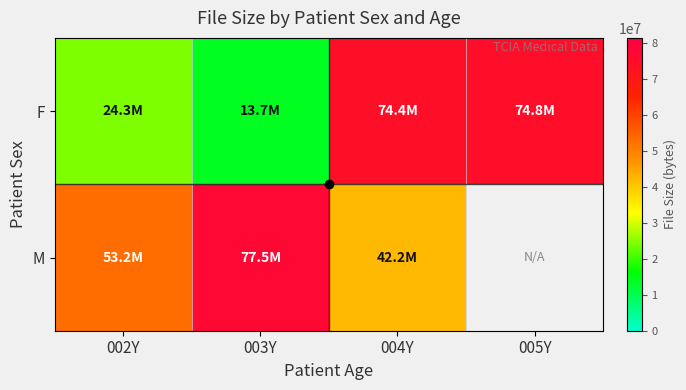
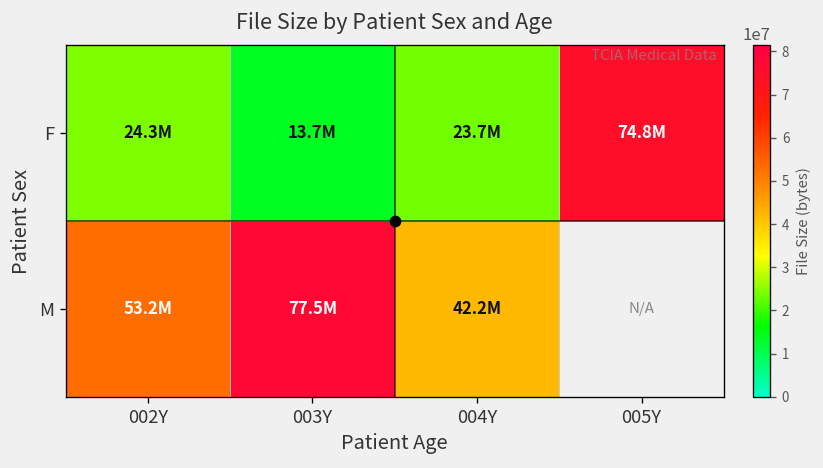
  {
    "F": {
      "002Y": "24.3M",
      "003Y": "13.7M",
-     "004Y": "74.4M"
+     "004Y": "23.7M"
    },
    "M": {
      "002Y": "53.2M",
      "003Y": "77.5M",
      "004Y": "42.2M"
    }
  }
